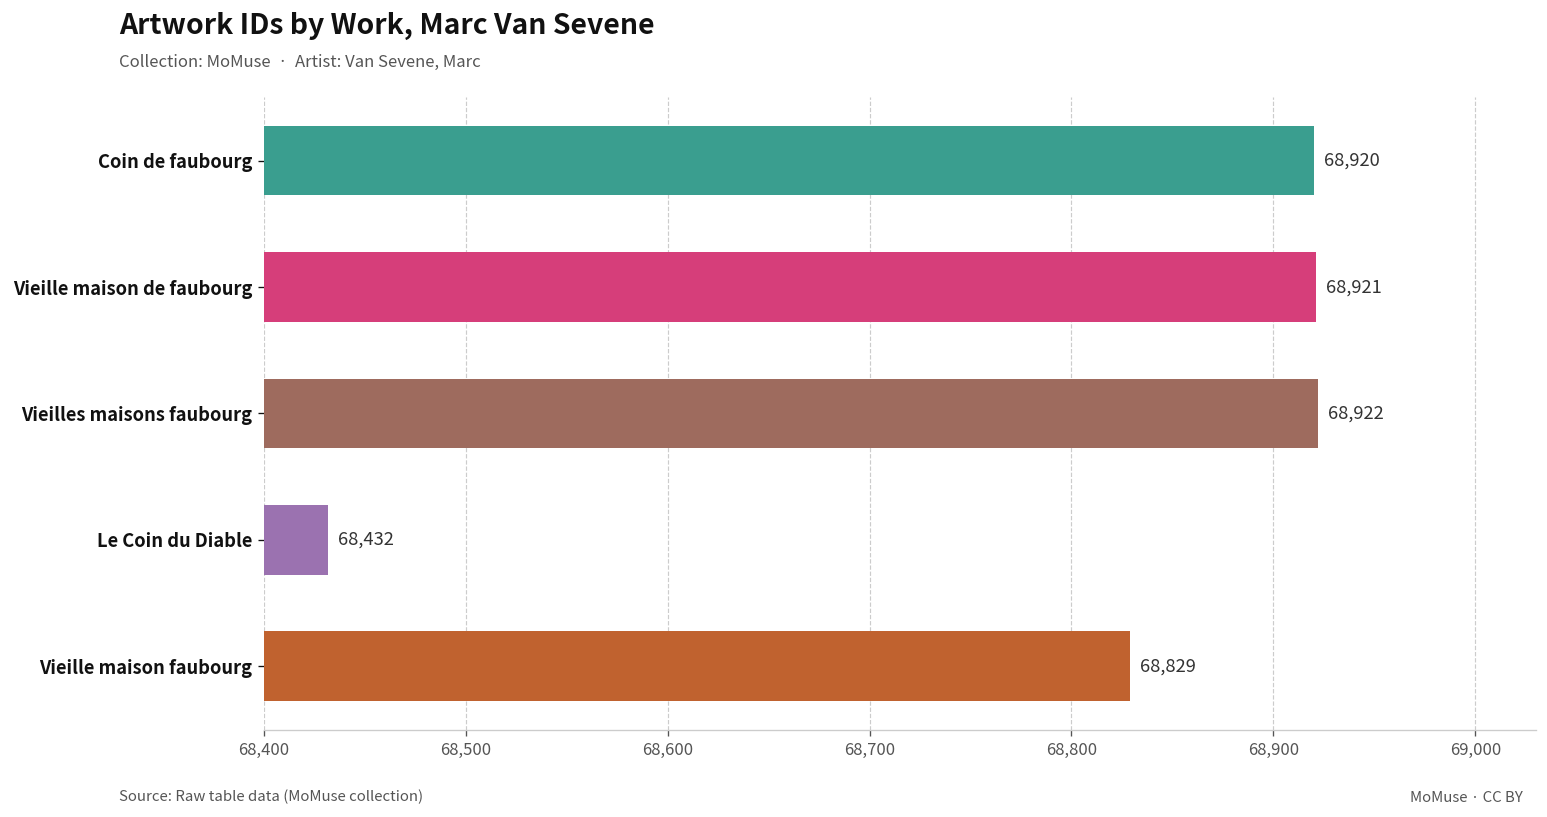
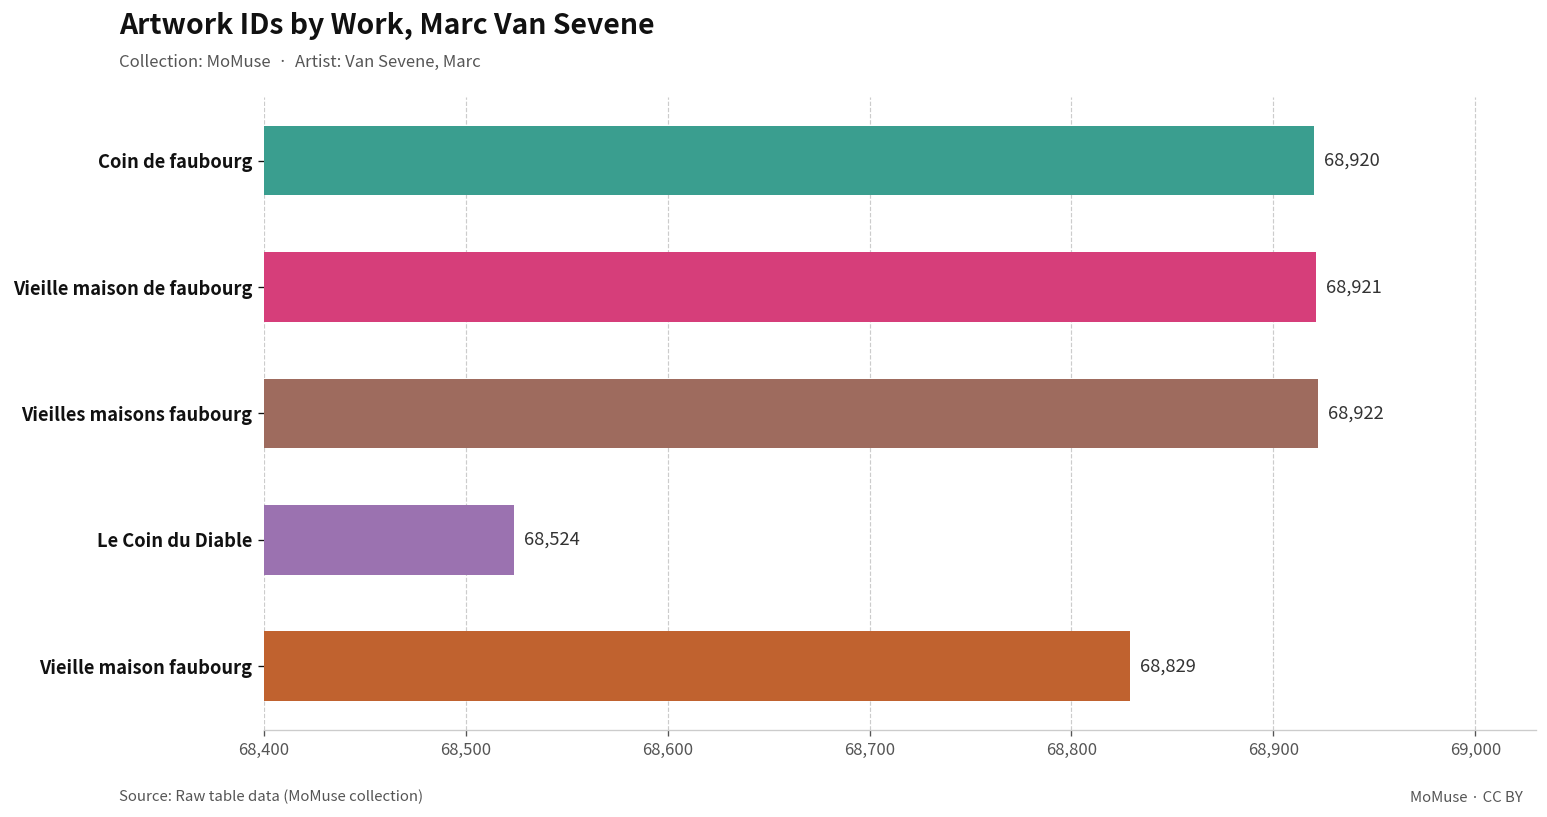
  {
    "Coin de faubourg": "68,920",
    "Vieille maison de faubourg": "68,921",
    "Vieilles maisons faubourg": "68,922",
-   "Le Coin du Diable": "68,432",
+   "Le Coin du Diable": "68,524",
    "Vieille maison faubourg": "68,829"
  }
